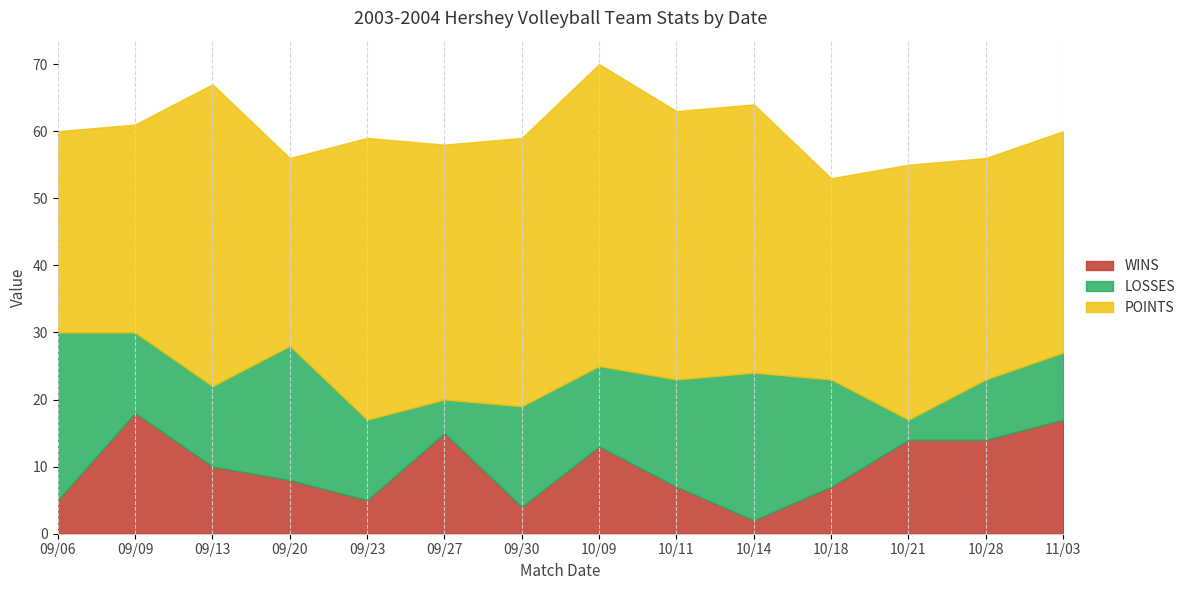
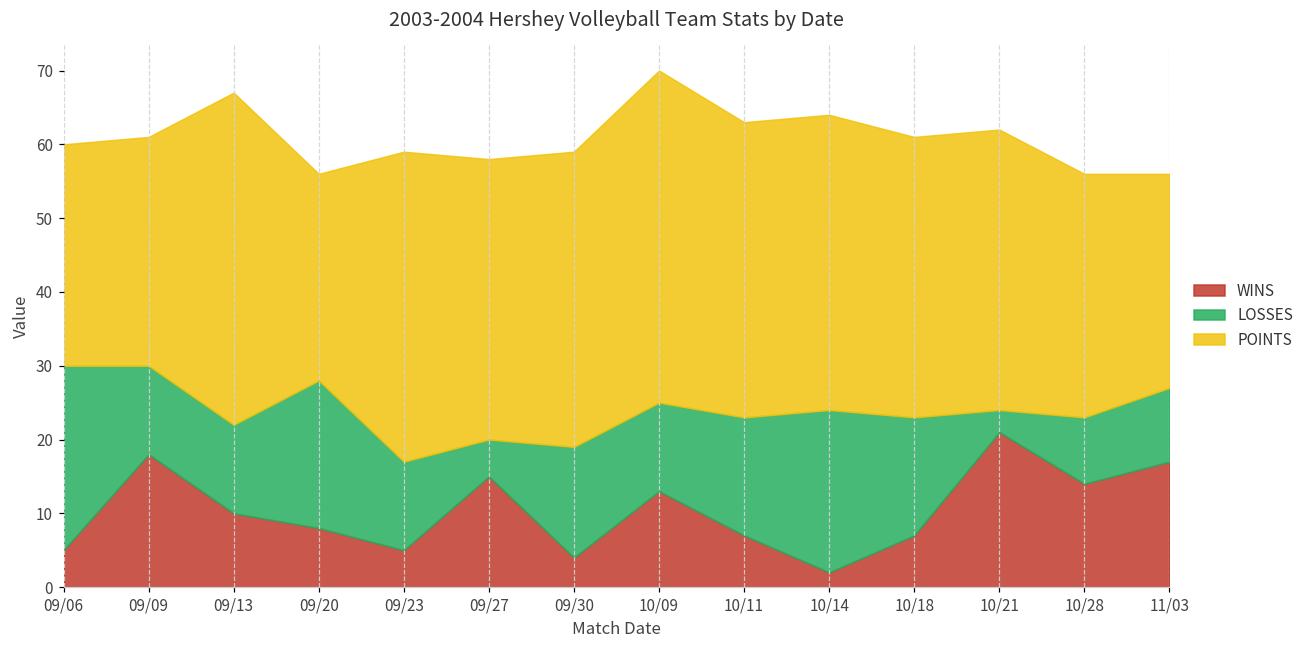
  {
    "WINS": {
      "09/06": 5,
      "09/09": 18,
      "09/13": 10,
      "09/20": 8,
      "09/23": 5,
      "09/27": 15,
      "09/30": 4,
      "10/09": 13,
      "10/11": 7,
      "10/14": 2,
      "10/18": 7,
-     "10/21": 14,
+     "10/21": 21,
      "10/28": 14,
      "11/03": 17
    },
    "LOSSES": {
      "09/06": 25,
      "09/09": 12,
      "09/13": 12,
      "09/20": 20,
      "09/23": 12,
      "09/27": 5,
      "09/30": 15,
      "10/09": 12,
      "10/11": 16,
      "10/14": 22,
      "10/18": 16,
      "10/21": 3,
      "10/28": 9,
      "11/03": 10
    },
    "POINTS": {
      "09/06": 30,
      "09/09": 31,
      "09/13": 45,
      "09/20": 28,
      "09/23": 42,
      "09/27": 38,
      "09/30": 40,
      "10/09": 45,
      "10/11": 40,
      "10/14": 40,
-     "10/18": 30,
+     "10/18": 38,
      "10/21": 38,
      "10/28": 33,
-     "11/03": 33
+     "11/03": 29
    }
  }
